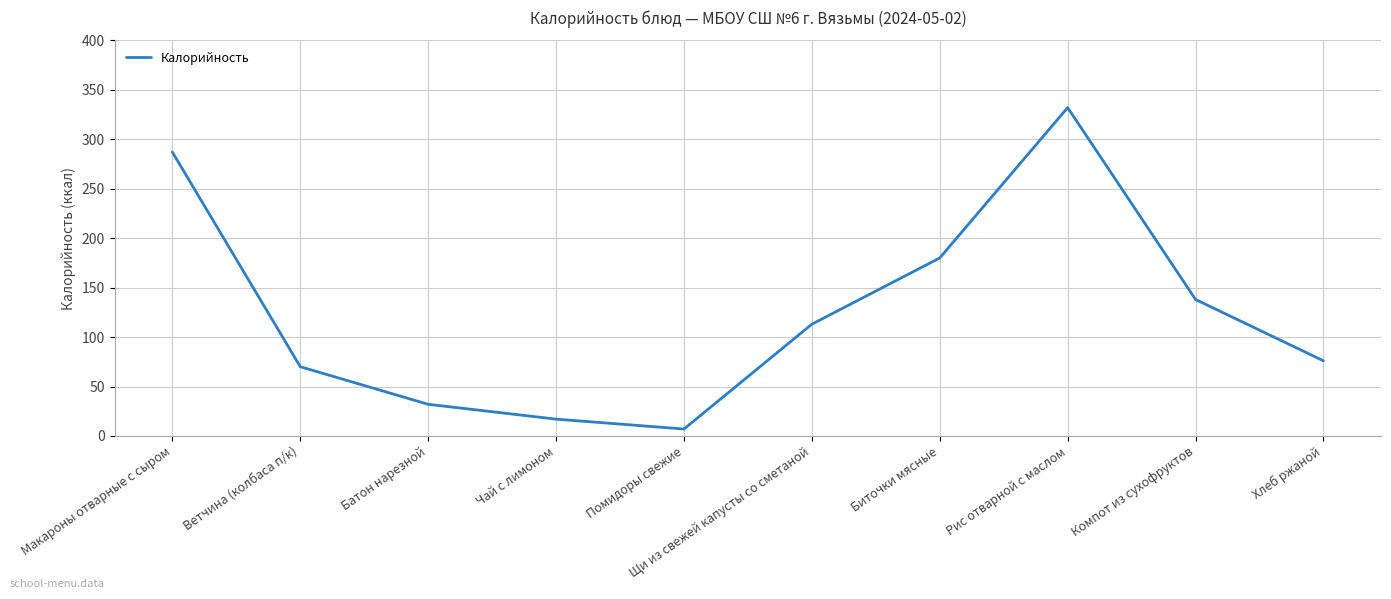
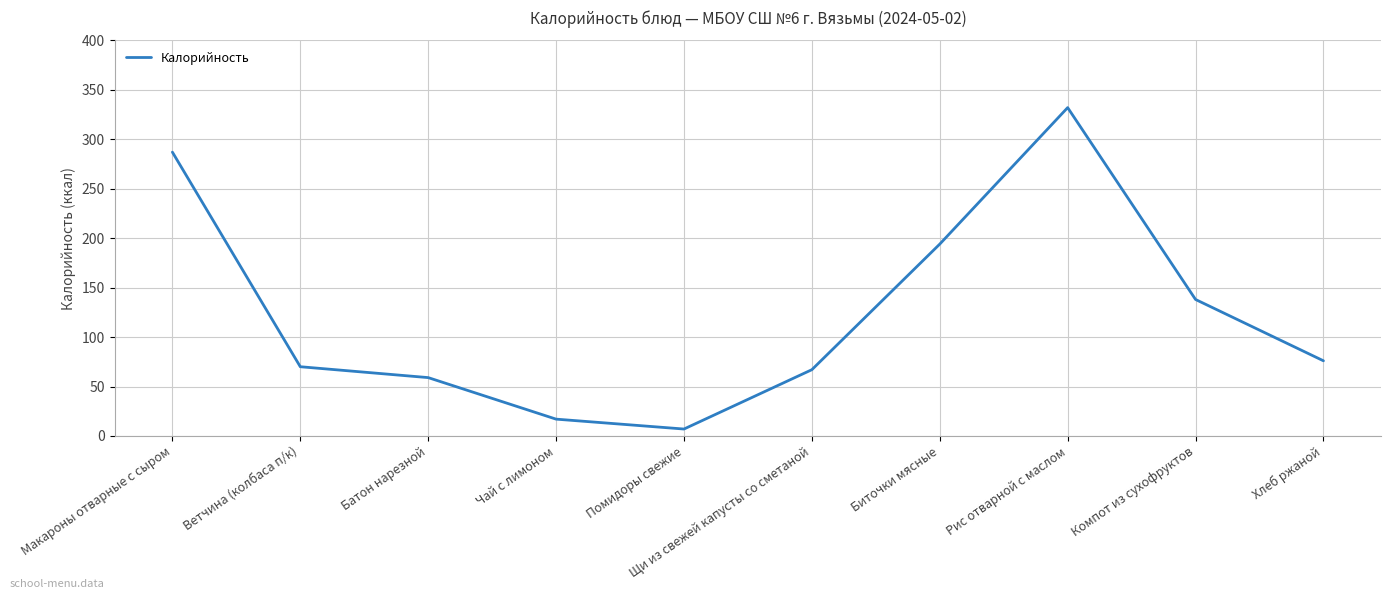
  {
    "Макароны отварные с сыром": 290,
    "Ветчина (колбаса п/к)": 70,
-   "Батон нарезной": 30,
+   "Батон нарезной": 60,
    "Чай с лимоном": 20,
    "Помидоры свежие": 10,
-   "Щи из свежей капусты со сметаной": 110,
-   "Биточки мясные": 180,
+   "Щи из свежей капусты со сметаной": 70,
+   "Биточки мясные": 190,
    "Рис отварной с маслом": 330,
    "Компот из сухофруктов": 140,
    "Хлеб ржаной": 80
  }
